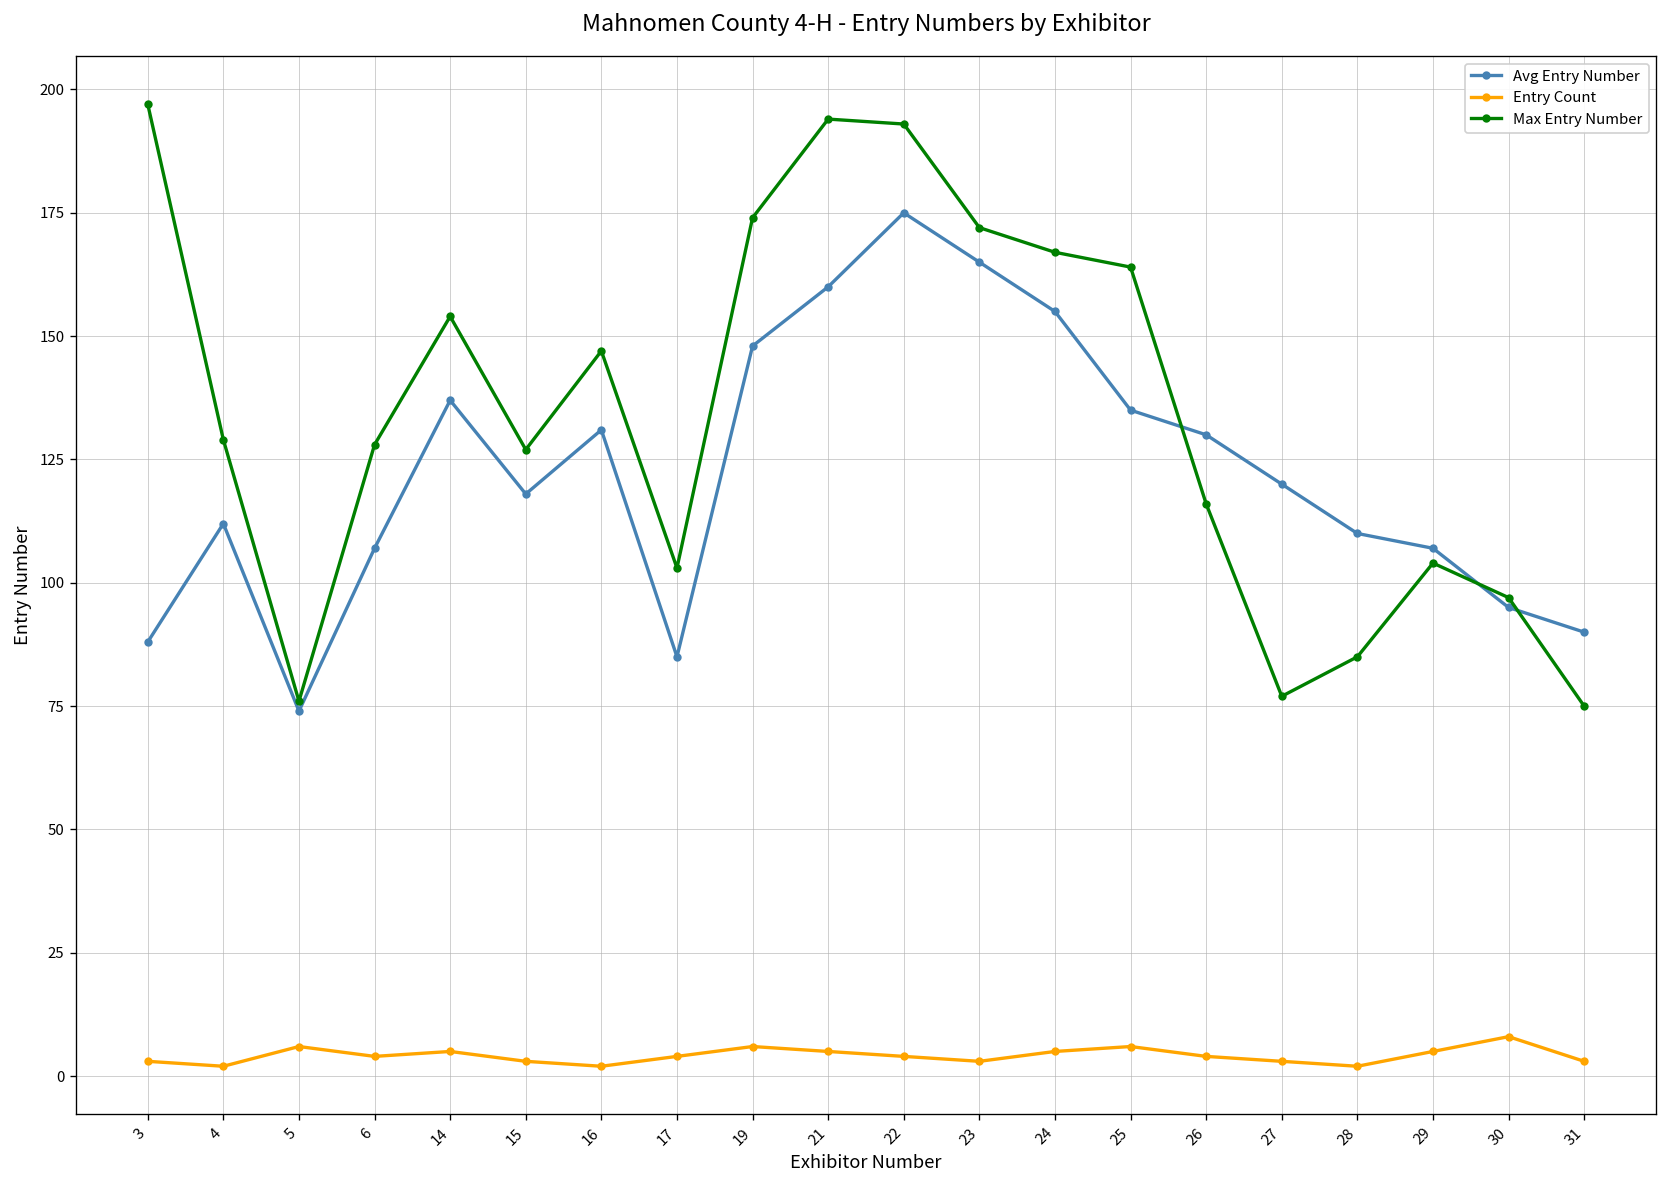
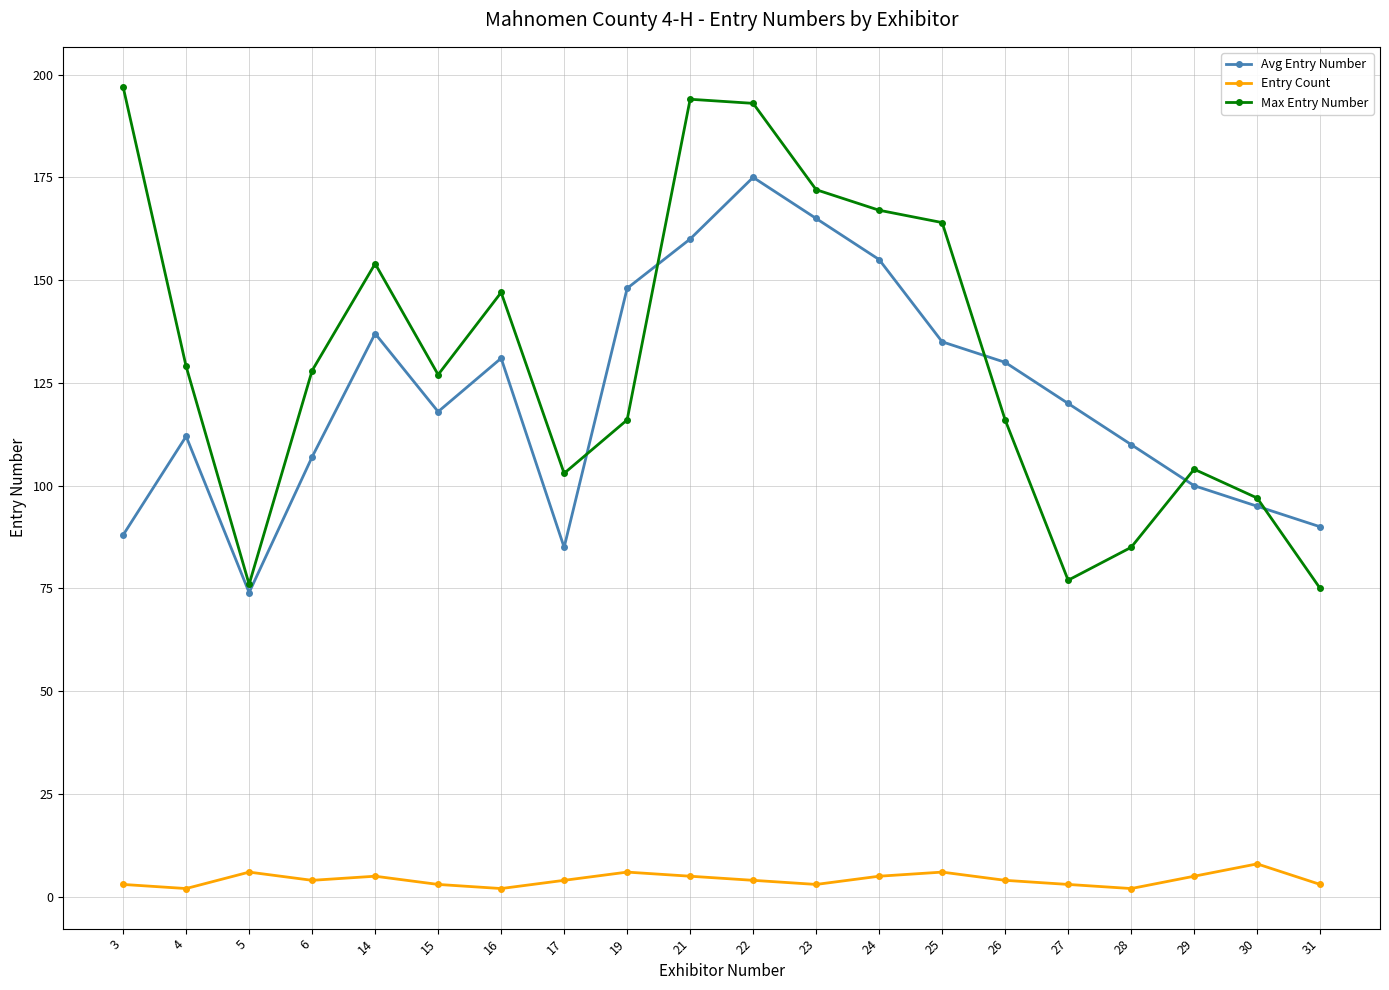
  {
    "Avg Entry Number": {
      "3": 88,
      "4": 112,
      "5": 74,
      "6": 107,
      "14": 137,
      "15": 118,
      "16": 131,
      "17": 85,
      "19": 148,
      "21": 160,
      "22": 175,
      "23": 165,
      "24": 155,
      "25": 135,
      "26": 130,
      "27": 120,
      "28": 110,
-     "29": 107,
+     "29": 100,
      "30": 95,
      "31": 90
    },
    "Entry Count": {
      "3": 3,
      "4": 2,
      "5": 6,
      "6": 4,
      "14": 5,
      "15": 3,
      "16": 2,
      "17": 4,
      "19": 6,
      "21": 5,
      "22": 4,
      "23": 3,
      "24": 5,
      "25": 6,
      "26": 4,
      "27": 3,
      "28": 2,
      "29": 5,
      "30": 8,
      "31": 3
    },
    "Max Entry Number": {
      "3": 197,
      "4": 129,
      "5": 76,
      "6": 128,
      "14": 154,
      "15": 127,
      "16": 147,
      "17": 103,
-     "19": 174,
+     "19": 116,
      "21": 194,
      "22": 193,
      "23": 172,
      "24": 167,
      "25": 164,
      "26": 116,
      "27": 77,
      "28": 85,
      "29": 104,
      "30": 97,
      "31": 75
    }
  }
